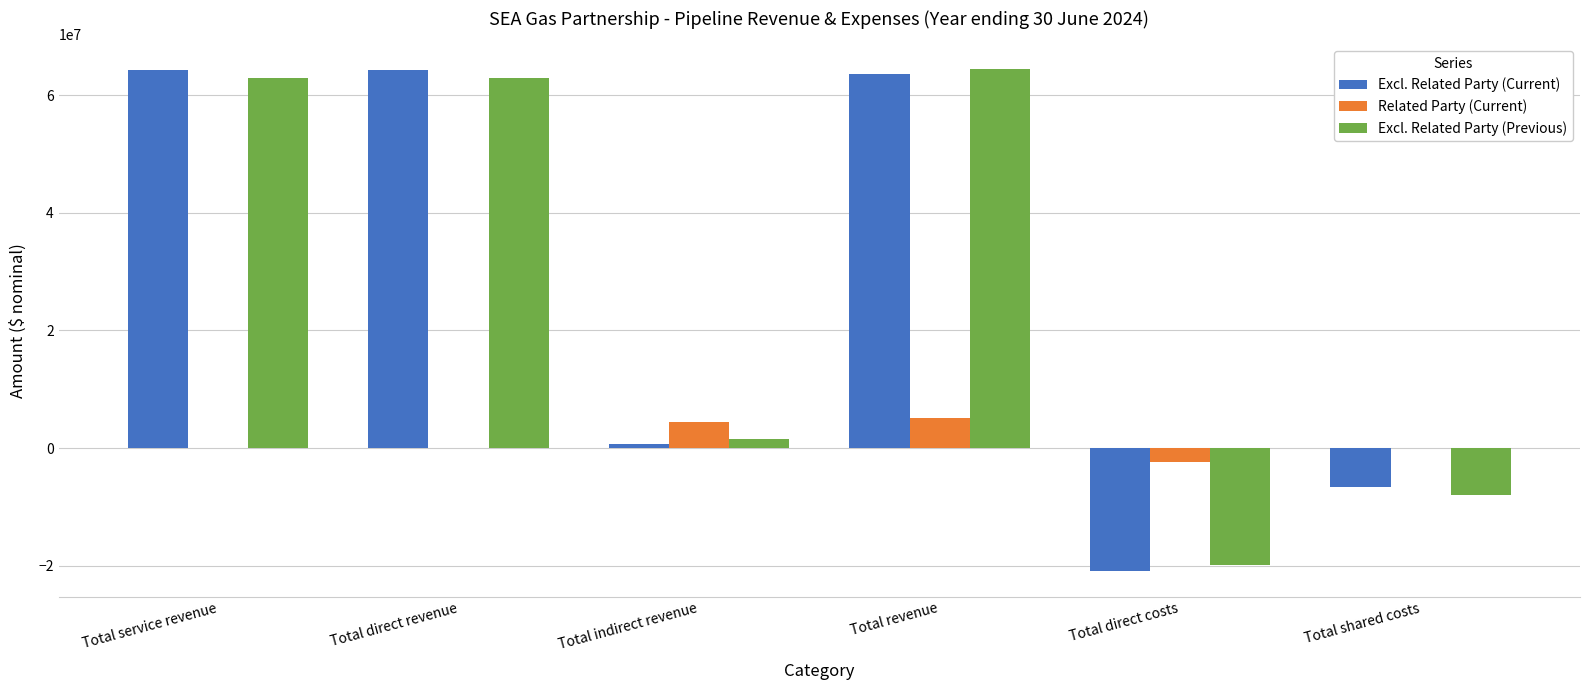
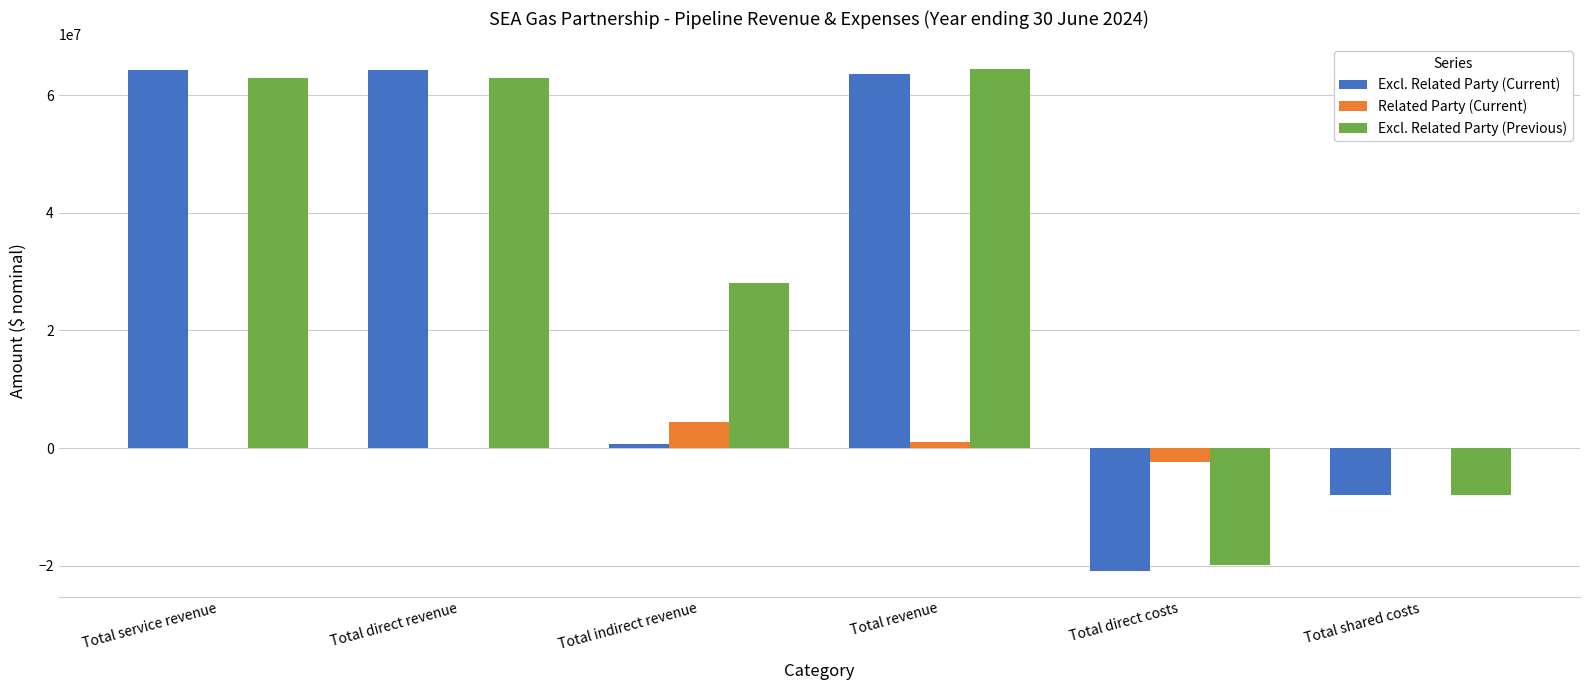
  {
    "Excl. Related Party (Current)": {
      "Total service revenue": 64000000,
      "Total direct revenue": 64000000,
      "Total indirect revenue": 1000000,
      "Total revenue": 64000000,
      "Total direct costs": -21000000,
-     "Total shared costs": -7000000
+     "Total shared costs": -8000000
    },
    "Related Party (Current)": {
      "Total service revenue": 0,
      "Total direct revenue": 0,
      "Total indirect revenue": 4000000,
-     "Total revenue": 5000000,
+     "Total revenue": 1000000,
      "Total direct costs": -2000000,
      "Total shared costs": 0
    },
    "Excl. Related Party (Previous)": {
      "Total service revenue": 63000000,
      "Total direct revenue": 63000000,
-     "Total indirect revenue": 1000000,
+     "Total indirect revenue": 28000000,
      "Total revenue": 64000000,
      "Total direct costs": -20000000,
      "Total shared costs": -8000000
    }
  }
